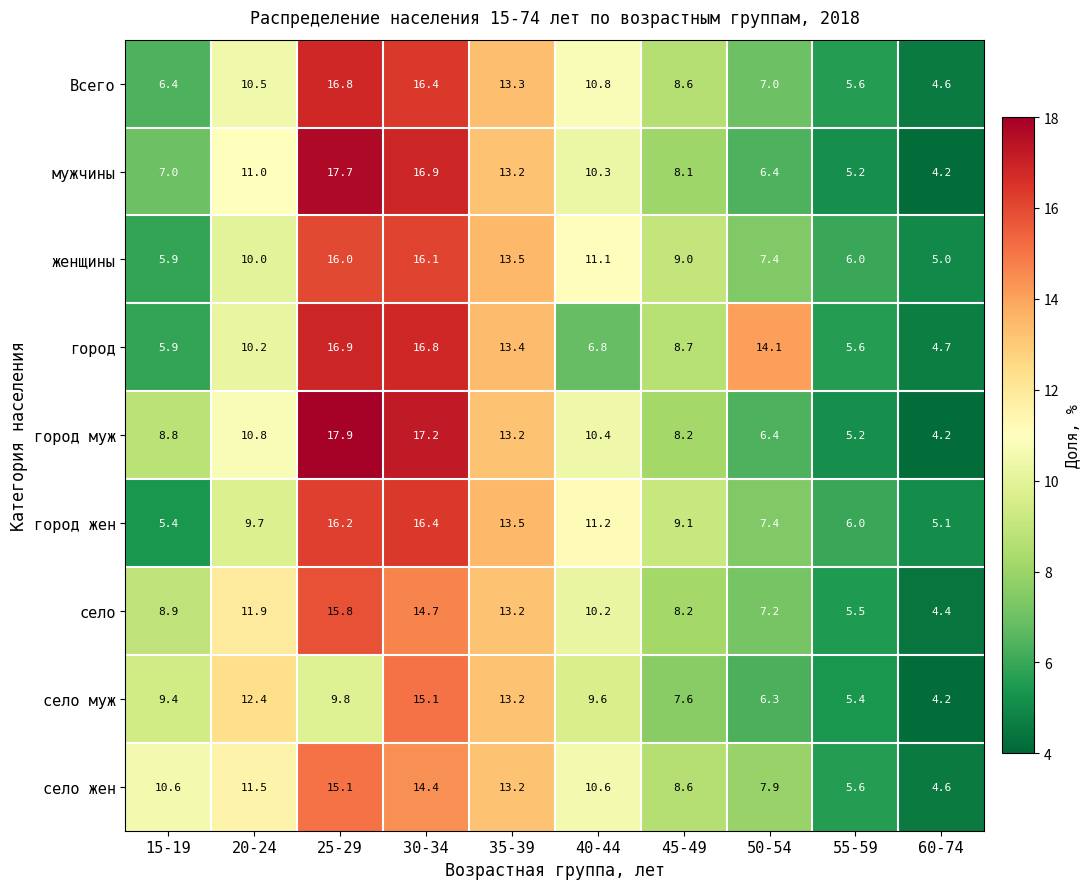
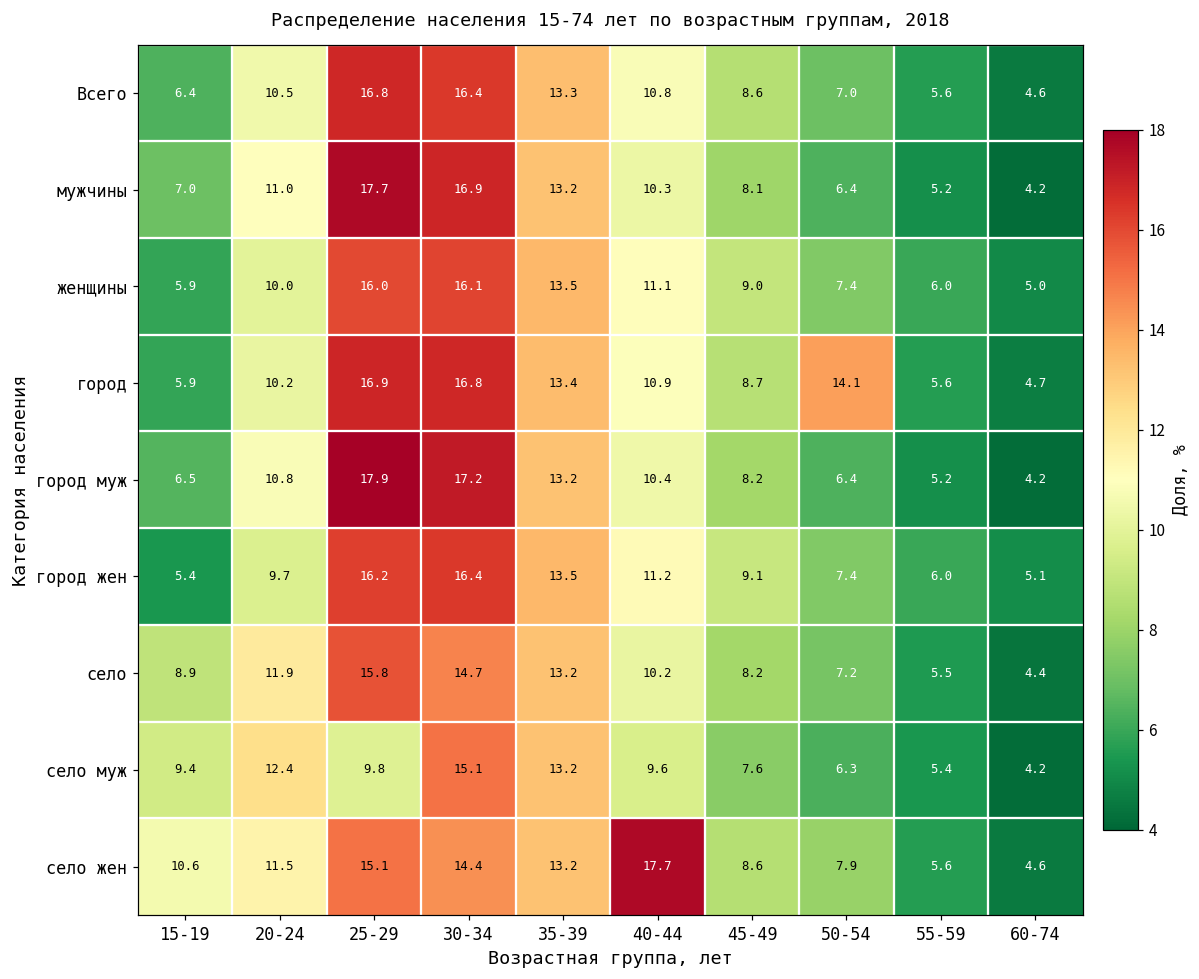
  {
    "Всего": {
      "15-19": 6.4,
      "20-24": 10.5,
      "25-29": 16.8,
      "30-34": 16.4,
      "35-39": 13.3,
      "40-44": 10.8,
      "45-49": 8.6,
      "50-54": 7.0,
      "55-59": 5.6,
      "60-74": 4.6
    },
    "мужчины": {
      "15-19": 7.0,
      "20-24": 11.0,
      "25-29": 17.7,
      "30-34": 16.9,
      "35-39": 13.2,
      "40-44": 10.3,
      "45-49": 8.1,
      "50-54": 6.4,
      "55-59": 5.2,
      "60-74": 4.2
    },
    "женщины": {
      "15-19": 5.9,
      "20-24": 10.0,
      "25-29": 16.0,
      "30-34": 16.1,
      "35-39": 13.5,
      "40-44": 11.1,
      "45-49": 9.0,
      "50-54": 7.4,
      "55-59": 6.0,
      "60-74": 5.0
    },
    "город": {
      "15-19": 5.9,
      "20-24": 10.2,
      "25-29": 16.9,
      "30-34": 16.8,
      "35-39": 13.4,
-     "40-44": 6.8,
+     "40-44": 10.9,
      "45-49": 8.7,
      "50-54": 14.1,
      "55-59": 5.6,
      "60-74": 4.7
    },
    "город муж": {
-     "15-19": 8.8,
+     "15-19": 6.5,
      "20-24": 10.8,
      "25-29": 17.9,
      "30-34": 17.2,
      "35-39": 13.2,
      "40-44": 10.4,
      "45-49": 8.2,
      "50-54": 6.4,
      "55-59": 5.2,
      "60-74": 4.2
    },
    "город жен": {
      "15-19": 5.4,
      "20-24": 9.7,
      "25-29": 16.2,
      "30-34": 16.4,
      "35-39": 13.5,
      "40-44": 11.2,
      "45-49": 9.1,
      "50-54": 7.4,
      "55-59": 6.0,
      "60-74": 5.1
    },
    "село": {
      "15-19": 8.9,
      "20-24": 11.9,
      "25-29": 15.8,
      "30-34": 14.7,
      "35-39": 13.2,
      "40-44": 10.2,
      "45-49": 8.2,
      "50-54": 7.2,
      "55-59": 5.5,
      "60-74": 4.4
    },
    "село муж": {
      "15-19": 9.4,
      "20-24": 12.4,
      "25-29": 9.8,
      "30-34": 15.1,
      "35-39": 13.2,
      "40-44": 9.6,
      "45-49": 7.6,
      "50-54": 6.3,
      "55-59": 5.4,
      "60-74": 4.2
    },
    "село жен": {
      "15-19": 10.6,
      "20-24": 11.5,
      "25-29": 15.1,
      "30-34": 14.4,
      "35-39": 13.2,
-     "40-44": 10.6,
+     "40-44": 17.7,
      "45-49": 8.6,
      "50-54": 7.9,
      "55-59": 5.6,
      "60-74": 4.6
    }
  }
